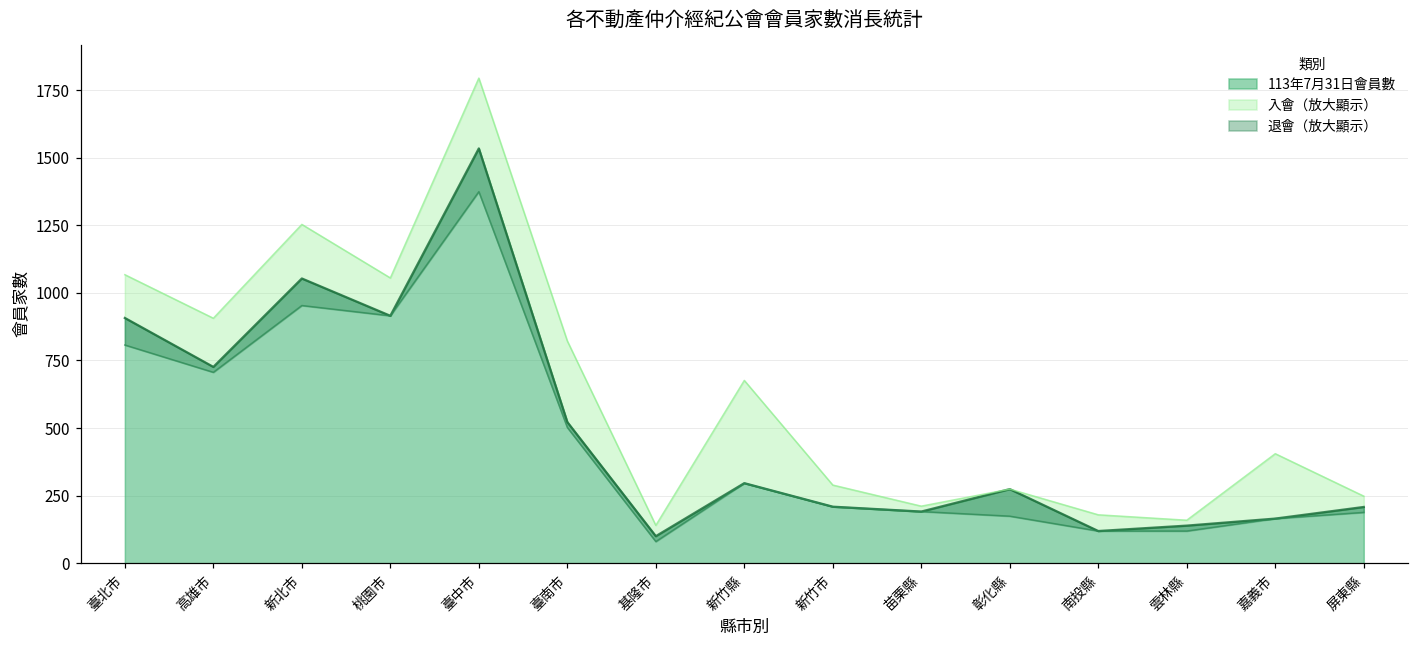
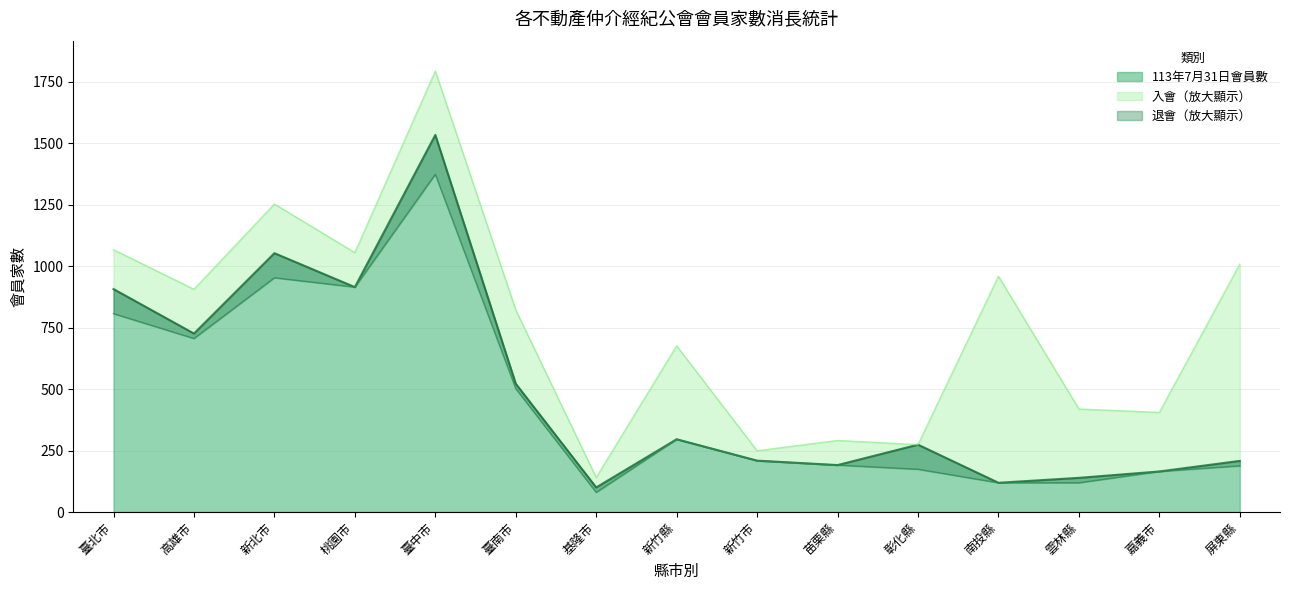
  {
    "入會（放大顯示）": {
      "臺北市": 160,
      "高雄市": 180,
      "新北市": 200,
      "桃園市": 140,
      "臺中市": 260,
      "臺南市": 300,
      "基隆市": 40,
      "新竹縣": 380,
-     "新竹市": 80,
-     "苗栗縣": 20,
-     "南投縣": 60,
-     "雲林縣": 20,
+     "新竹市": 40,
+     "苗栗縣": 100,
+     "南投縣": 840,
+     "雲林縣": 280,
      "嘉義市": 240,
-     "屏東縣": 40
+     "屏東縣": 800
    }
  }
